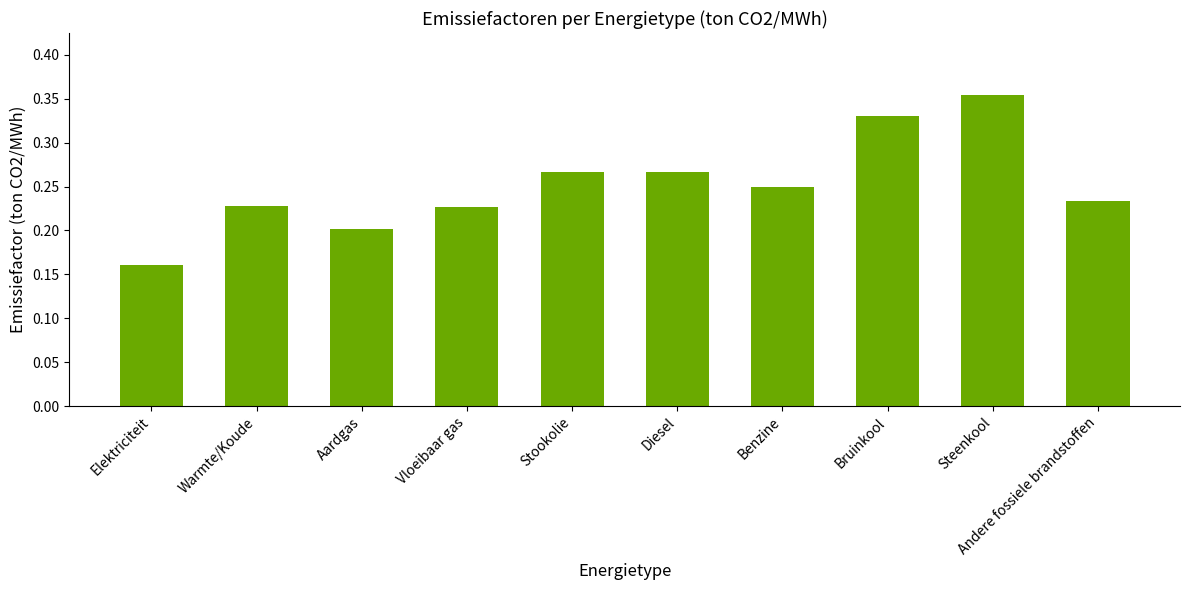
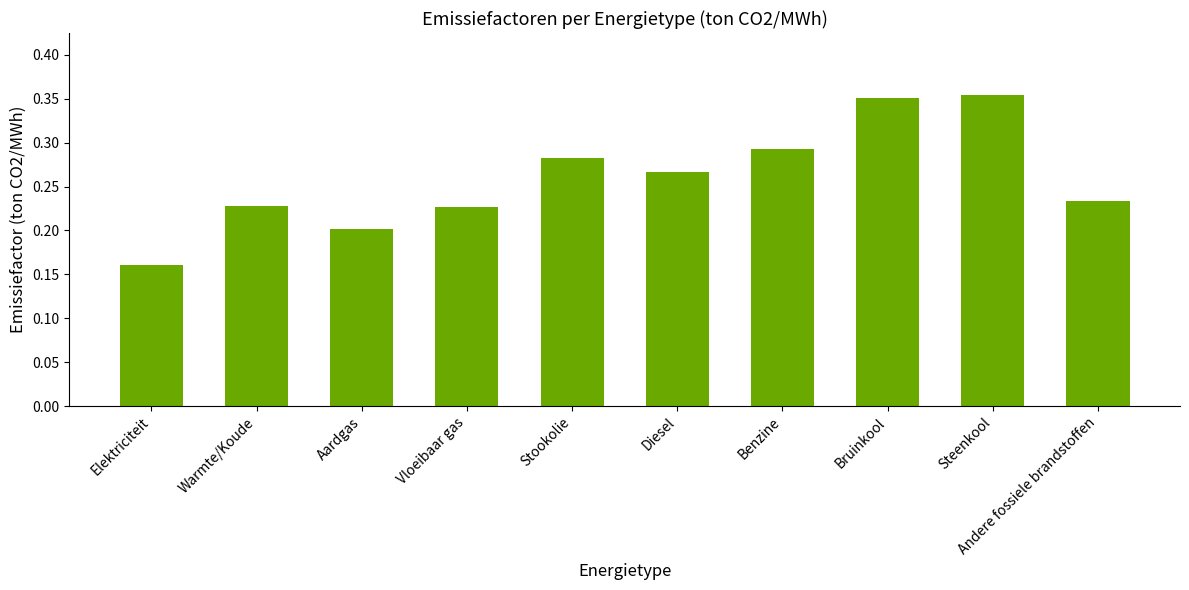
  {
    "Elektriciteit": 0.16,
    "Warmte/Koude": 0.23,
    "Aardgas": 0.20,
    "Vloeibaar gas": 0.23,
-   "Stookolie": 0.27,
+   "Stookolie": 0.28,
    "Diesel": 0.27,
-   "Benzine": 0.25,
-   "Bruinkool": 0.33,
+   "Benzine": 0.29,
+   "Bruinkool": 0.35,
    "Steenkool": 0.35,
    "Andere fossiele brandstoffen": 0.23
  }
